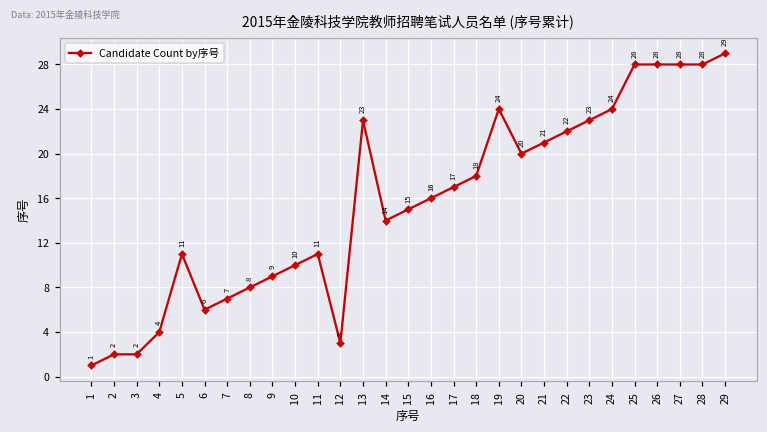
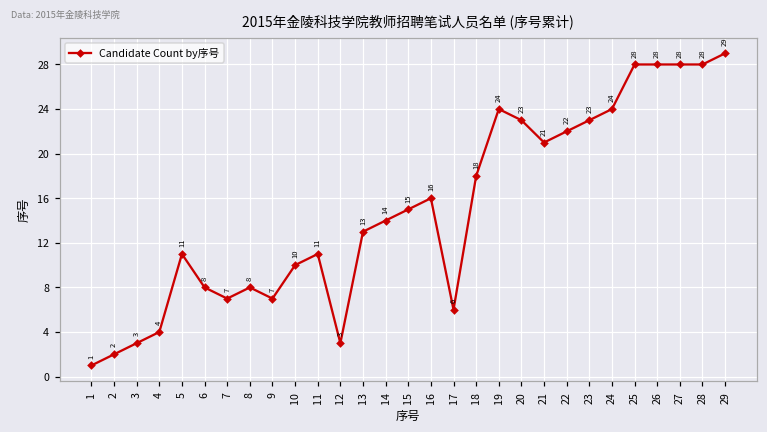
  {
    "1": 1,
    "2": 2,
-   "3": 2,
+   "3": 3,
    "4": 4,
    "5": 11,
-   "6": 6,
+   "6": 8,
    "7": 7,
    "8": 8,
-   "9": 9,
+   "9": 7,
    "10": 10,
    "11": 11,
    "12": 3,
-   "13": 23,
+   "13": 13,
    "14": 14,
    "15": 15,
    "16": 16,
-   "17": 17,
+   "17": 6,
    "18": 18,
    "19": 24,
-   "20": 20,
+   "20": 23,
    "21": 21,
    "22": 22,
    "23": 23,
    "24": 24,
    "25": 28,
    "26": 28,
    "27": 28,
    "28": 28,
    "29": 29
  }
